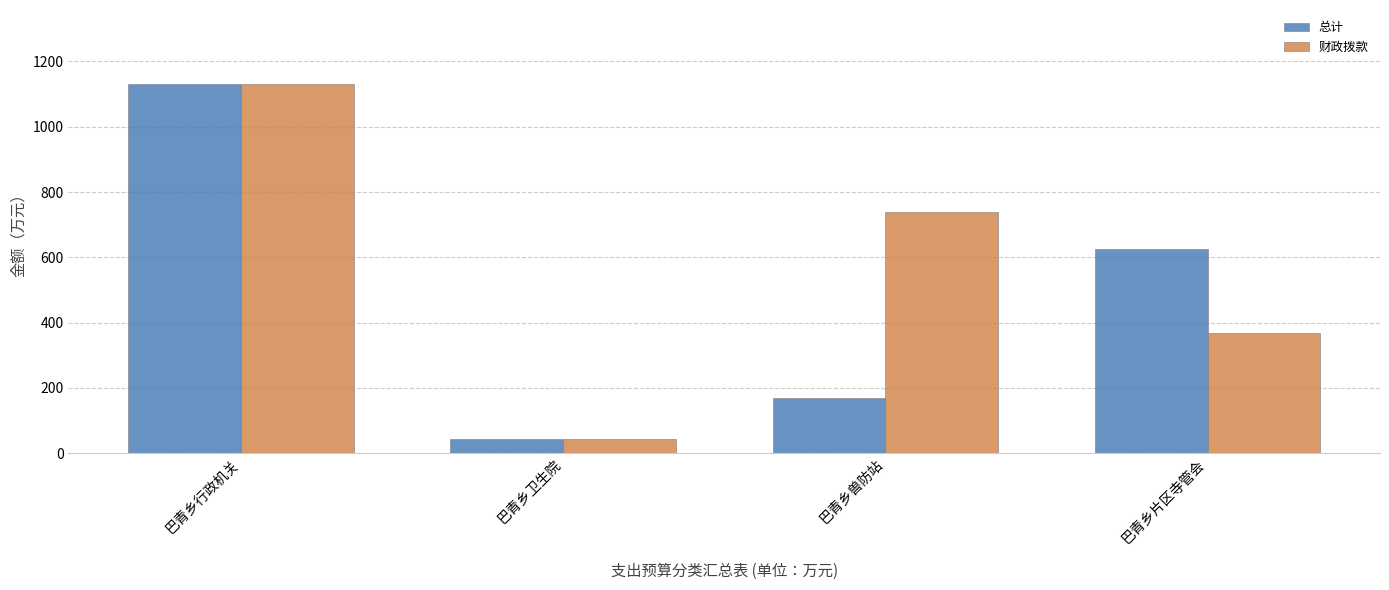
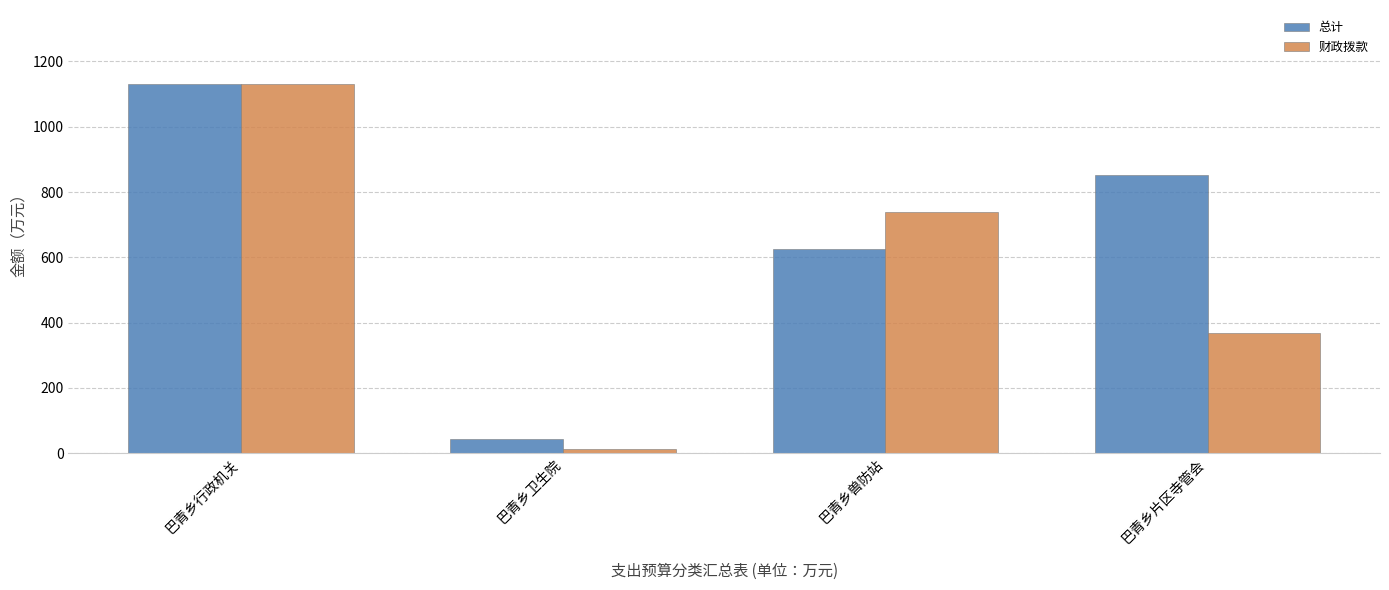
  {
    "总计": {
      "巴青乡行政机关": 1130,
      "巴青乡卫生院": 40,
-     "巴青乡兽防站": 170,
-     "巴青乡片区寺管会": 620
+     "巴青乡兽防站": 630,
+     "巴青乡片区寺管会": 850
    },
    "财政拨款": {
      "巴青乡行政机关": 1130,
-     "巴青乡卫生院": 40,
+     "巴青乡卫生院": 10,
      "巴青乡兽防站": 740,
      "巴青乡片区寺管会": 370
    }
  }
